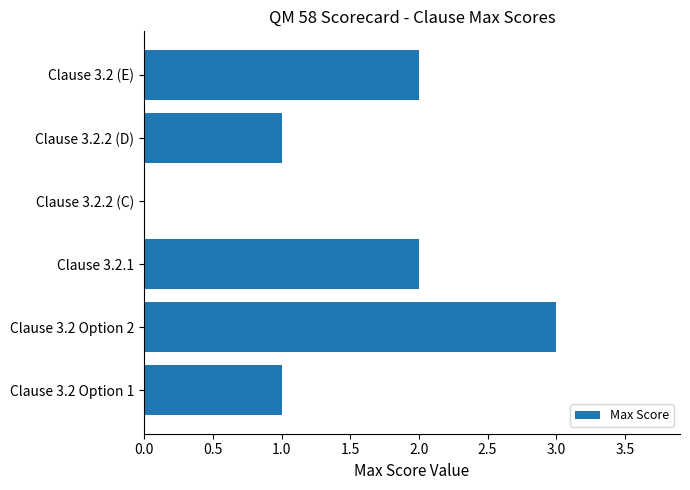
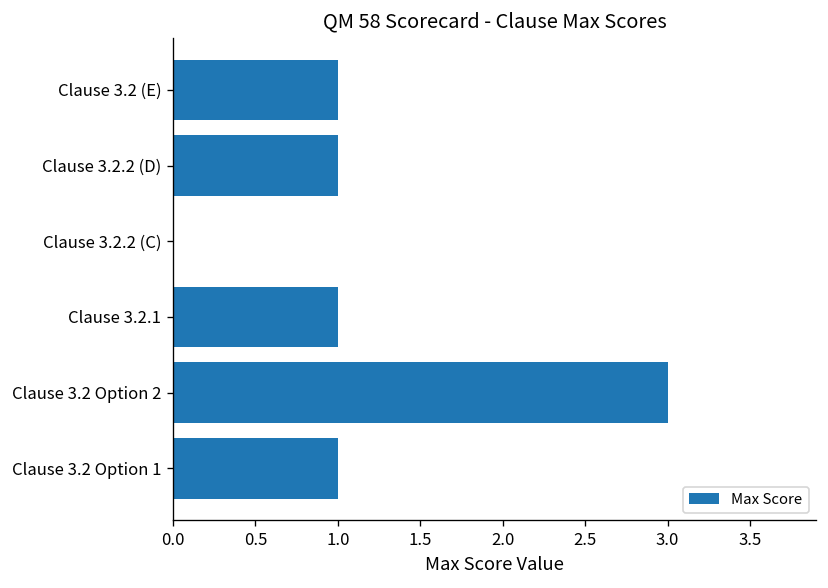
  {
-   "Clause 3.2 (E)": 2,
+   "Clause 3.2 (E)": 1,
    "Clause 3.2.2 (D)": 1,
    "Clause 3.2.2 (C)": 0,
-   "Clause 3.2.1": 2,
+   "Clause 3.2.1": 1,
    "Clause 3.2 Option 2": 3,
    "Clause 3.2 Option 1": 1
  }
